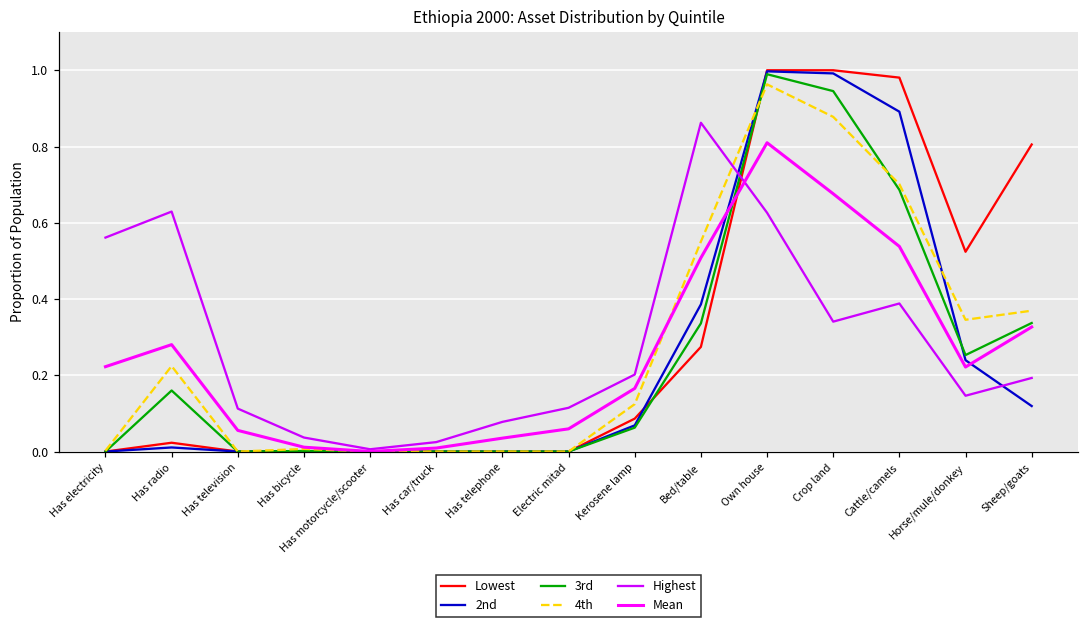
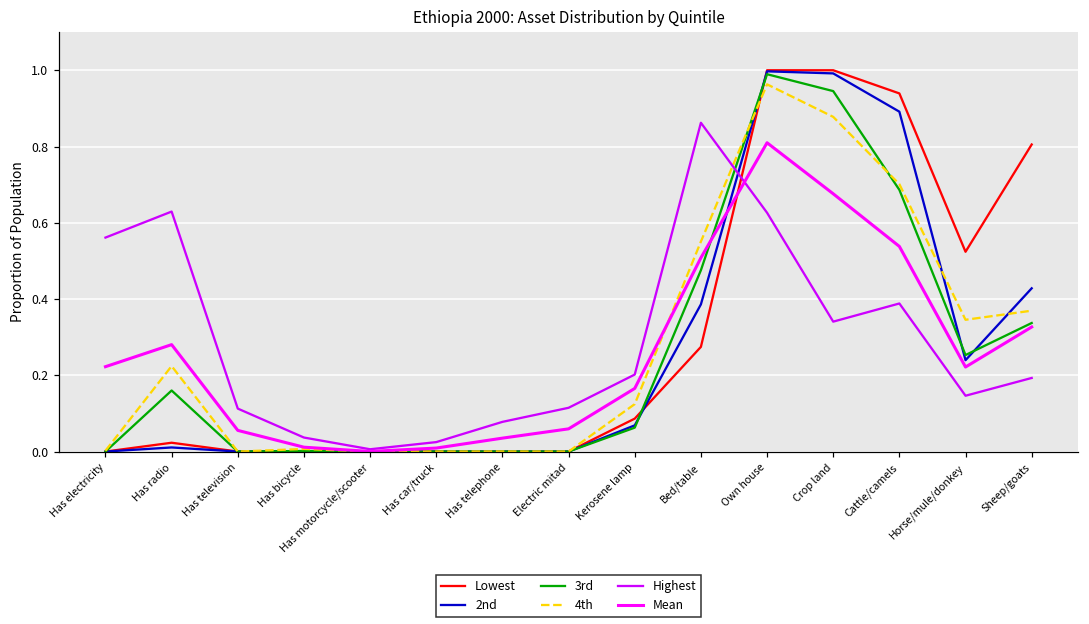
  {
    "Lowest": {
      "Has radio": 0.02,
      "Kerosene lamp": 0.09,
      "Bed/table": 0.27,
      "Crop land": 1.00,
-     "Cattle/camels": 0.98,
+     "Cattle/camels": 0.94,
      "Horse/mule/donkey": 0.52,
      "Sheep/goats": 0.81
    },
    "2nd": {
      "Has radio": 0.01,
      "Bed/table": 0.39,
      "Crop land": 0.99,
      "Cattle/camels": 0.89,
      "Horse/mule/donkey": 0.24,
-     "Sheep/goats": 0.12
+     "Sheep/goats": 0.43
    },
    "3rd": {
      "Has radio": 0.16,
-     "Bed/table": 0.34,
+     "Bed/table": 0.48,
      "Own house": 0.99,
      "Crop land": 0.95,
      "Cattle/camels": 0.69,
      "Horse/mule/donkey": 0.25,
      "Sheep/goats": 0.34
    },
    "4th": {
      "Has radio": 0.22,
      "Kerosene lamp": 0.12,
      "Bed/table": 0.55,
      "Own house": 0.96,
      "Crop land": 0.88,
      "Cattle/camels": 0.70,
      "Horse/mule/donkey": 0.35,
      "Sheep/goats": 0.37
    }
  }
